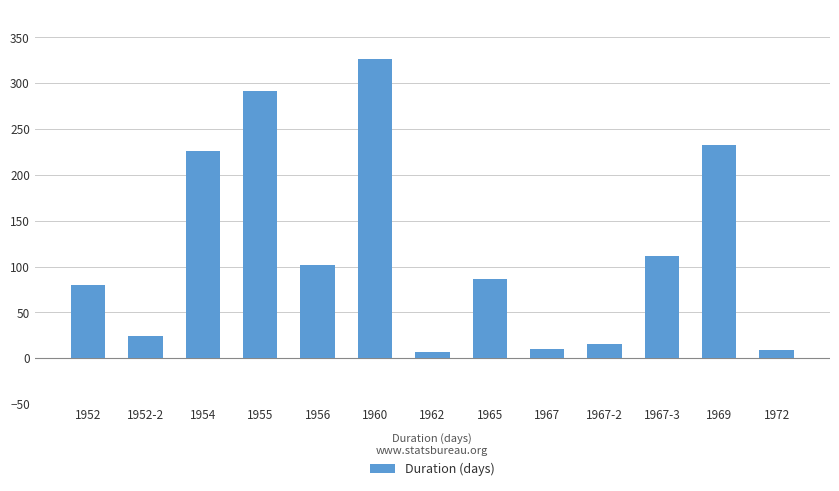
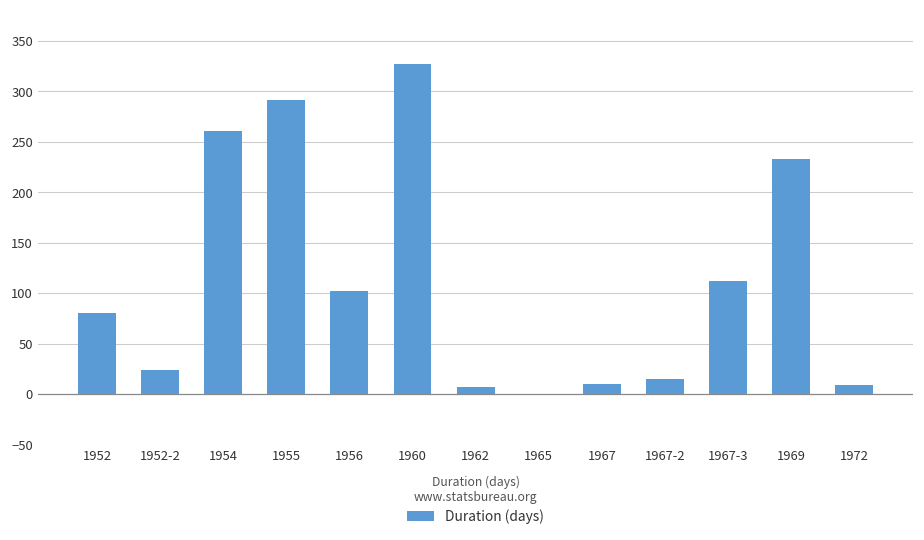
  {
    "1952": 80,
    "1952-2": 20,
-   "1954": 230,
+   "1954": 260,
    "1955": 290,
    "1956": 100,
    "1960": 330,
    "1962": 10,
-   "1965": 90,
+   "1965": 0,
    "1967": 10,
    "1967-2": 20,
    "1967-3": 110,
    "1969": 230,
    "1972": 10
  }
